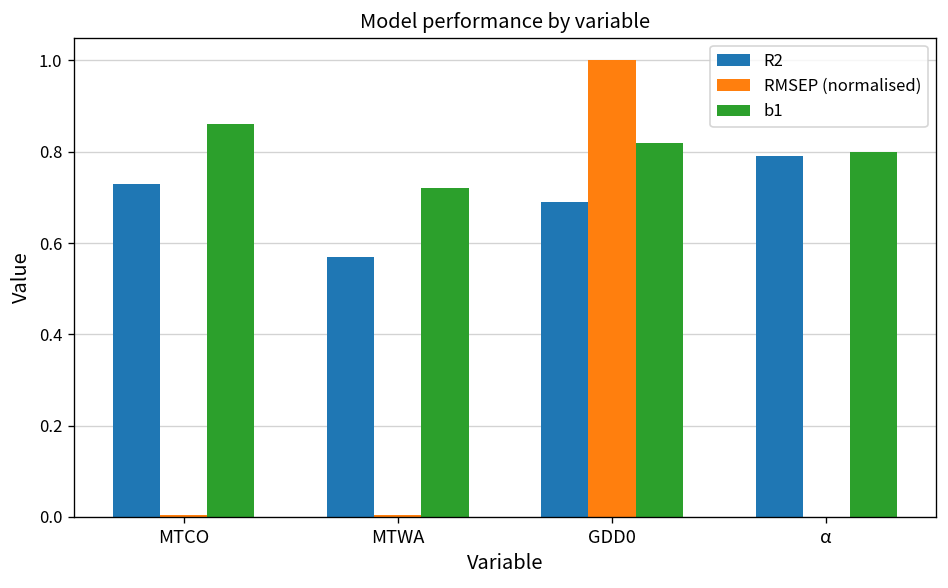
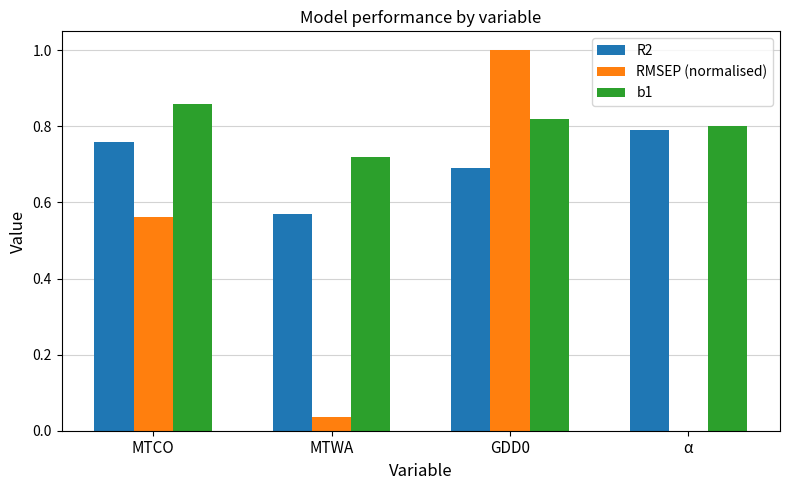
  {
    "R2": {
-     "MTCO": 0.73,
+     "MTCO": 0.76,
      "MTWA": 0.57,
      "GDD0": 0.69,
      "α": 0.79
    },
    "RMSEP (normalised)": {
-     "MTCO": 0.00,
-     "MTWA": 0.00,
+     "MTCO": 0.56,
+     "MTWA": 0.03,
      "GDD0": 1.00
    },
    "b1": {
      "MTCO": 0.86,
      "MTWA": 0.72,
      "GDD0": 0.82,
      "α": 0.80
    }
  }
